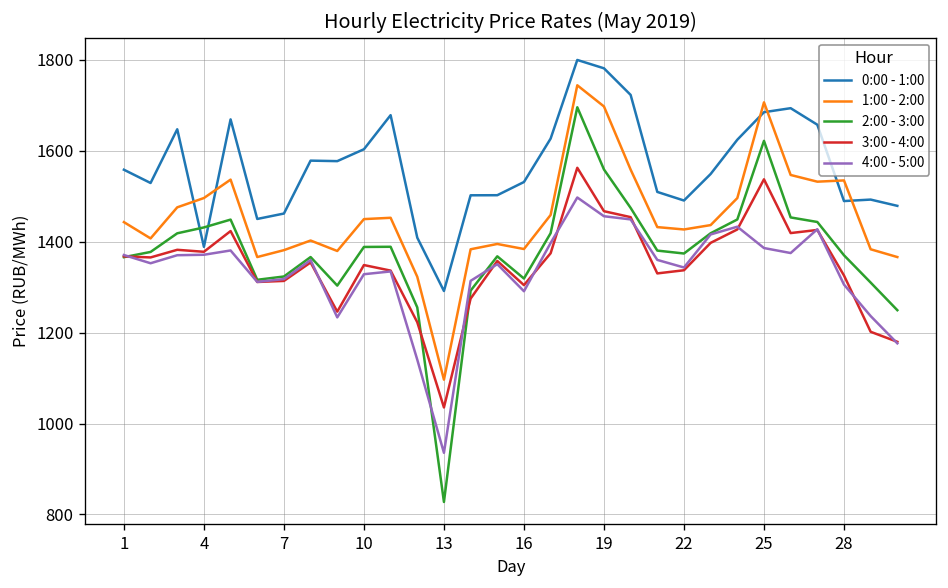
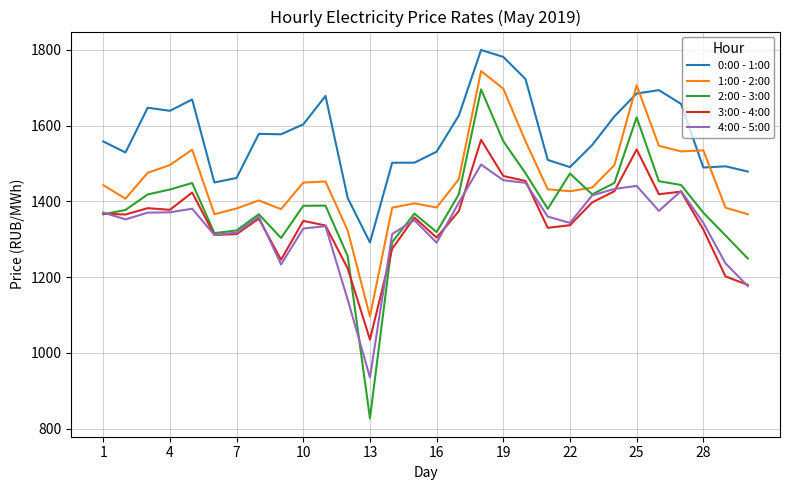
  {
    "0:00 - 1:00": {
      "1": 1560,
-     "4": 1390,
+     "4": 1640,
      "7": 1460,
      "10": 1600,
      "13": 1290,
      "16": 1530,
      "19": 1780,
      "22": 1490,
      "25": 1680,
      "28": 1490
    },
    "1:00 - 2:00": {
      "1": 1440,
      "4": 1500,
      "7": 1380,
      "10": 1450,
      "13": 1100,
      "16": 1380,
      "19": 1700,
      "22": 1430,
      "25": 1710,
      "28": 1530
    },
    "2:00 - 3:00": {
      "4": 1430,
      "10": 1390,
      "13": 830,
      "16": 1320,
      "19": 1560,
-     "22": 1370,
+     "22": 1470,
      "25": 1620,
      "28": 1370
    },
    "3:00 - 4:00": {
      "10": 1350,
      "13": 1040,
      "16": 1300,
      "19": 1470,
      "25": 1540,
      "28": 1330
    },
    "4:00 - 5:00": {
      "10": 1330,
      "13": 940,
      "16": 1290,
      "19": 1460,
-     "25": 1390,
-     "28": 1310
+     "25": 1440,
+     "28": 1340
    }
  }
